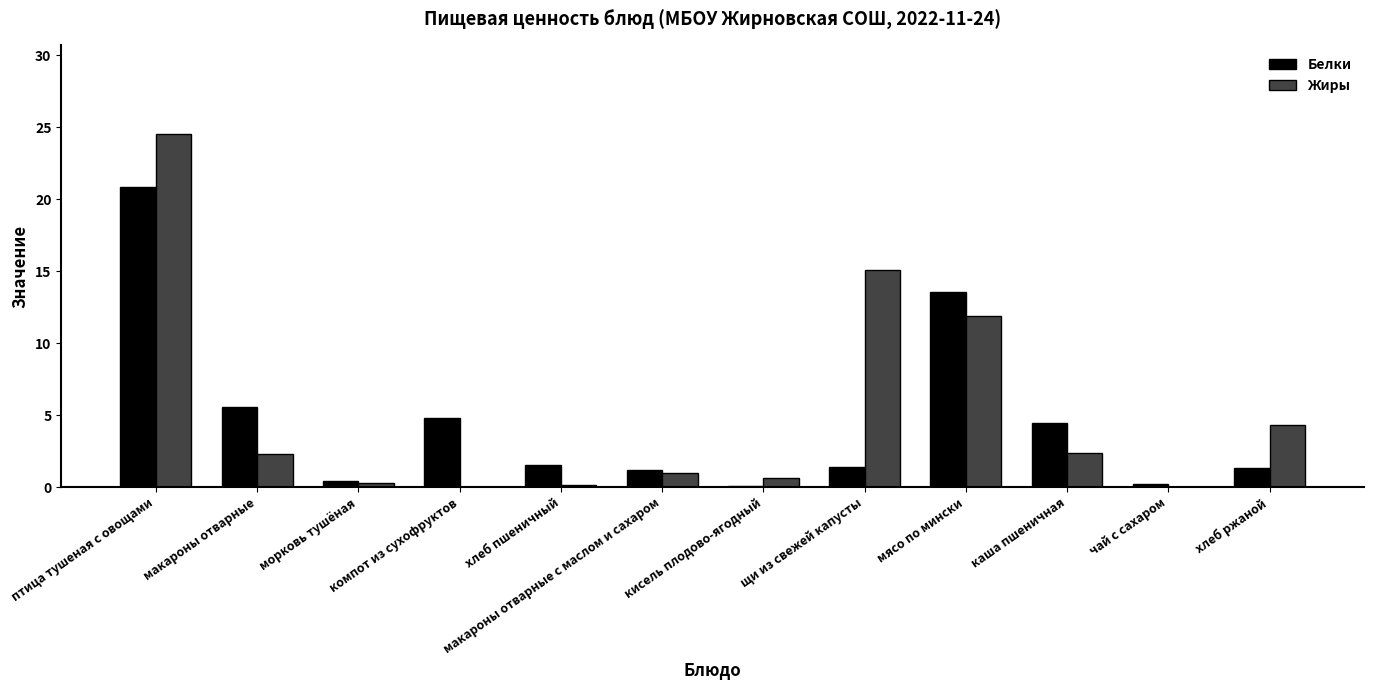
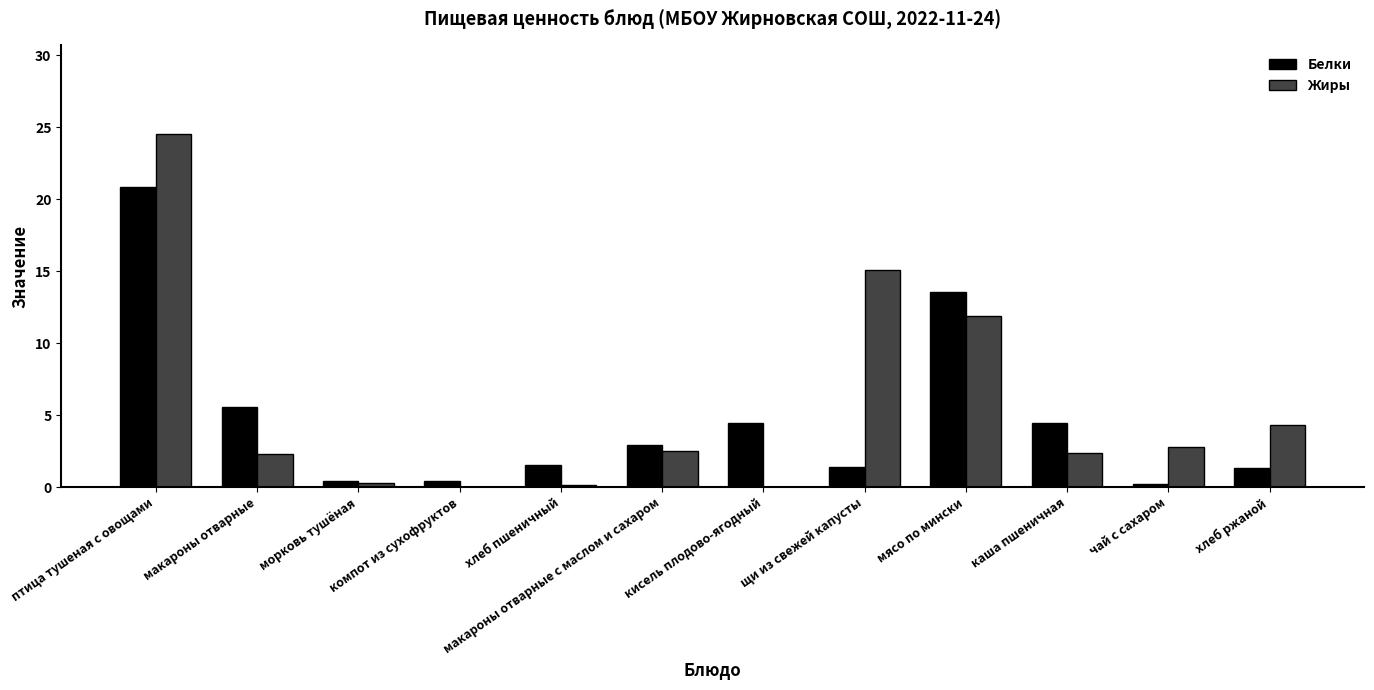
  {
    "Белки": {
      "птица тушеная с овощами": 20.8,
      "макароны отварные": 5.6,
      "морковь тушёная": 0.4,
-     "компот из сухофруктов": 4.8,
+     "компот из сухофруктов": 0.4,
      "хлеб пшеничный": 1.5,
-     "макароны отварные с маслом и сахаром": 1.2,
-     "кисель плодово-ягодный": 0.0,
+     "макароны отварные с маслом и сахаром": 2.9,
+     "кисель плодово-ягодный": 4.5,
      "щи из свежей капусты": 1.4,
      "мясо по мински": 13.6,
      "каша пшеничная": 4.5,
      "чай с сахаром": 0.2,
      "хлеб ржаной": 1.3
    },
    "Жиры": {
      "птица тушеная с овощами": 24.5,
      "макароны отварные": 2.3,
      "морковь тушёная": 0.3,
-     "макароны отварные с маслом и сахаром": 1.0,
-     "кисель плодово-ягодный": 0.6,
+     "макароны отварные с маслом и сахаром": 2.5,
+     "кисель плодово-ягодный": 0.0,
      "щи из свежей капусты": 15.0,
      "мясо по мински": 11.9,
      "каша пшеничная": 2.4,
-     "чай с сахаром": 0.0,
+     "чай с сахаром": 2.8,
      "хлеб ржаной": 4.3
    }
  }
